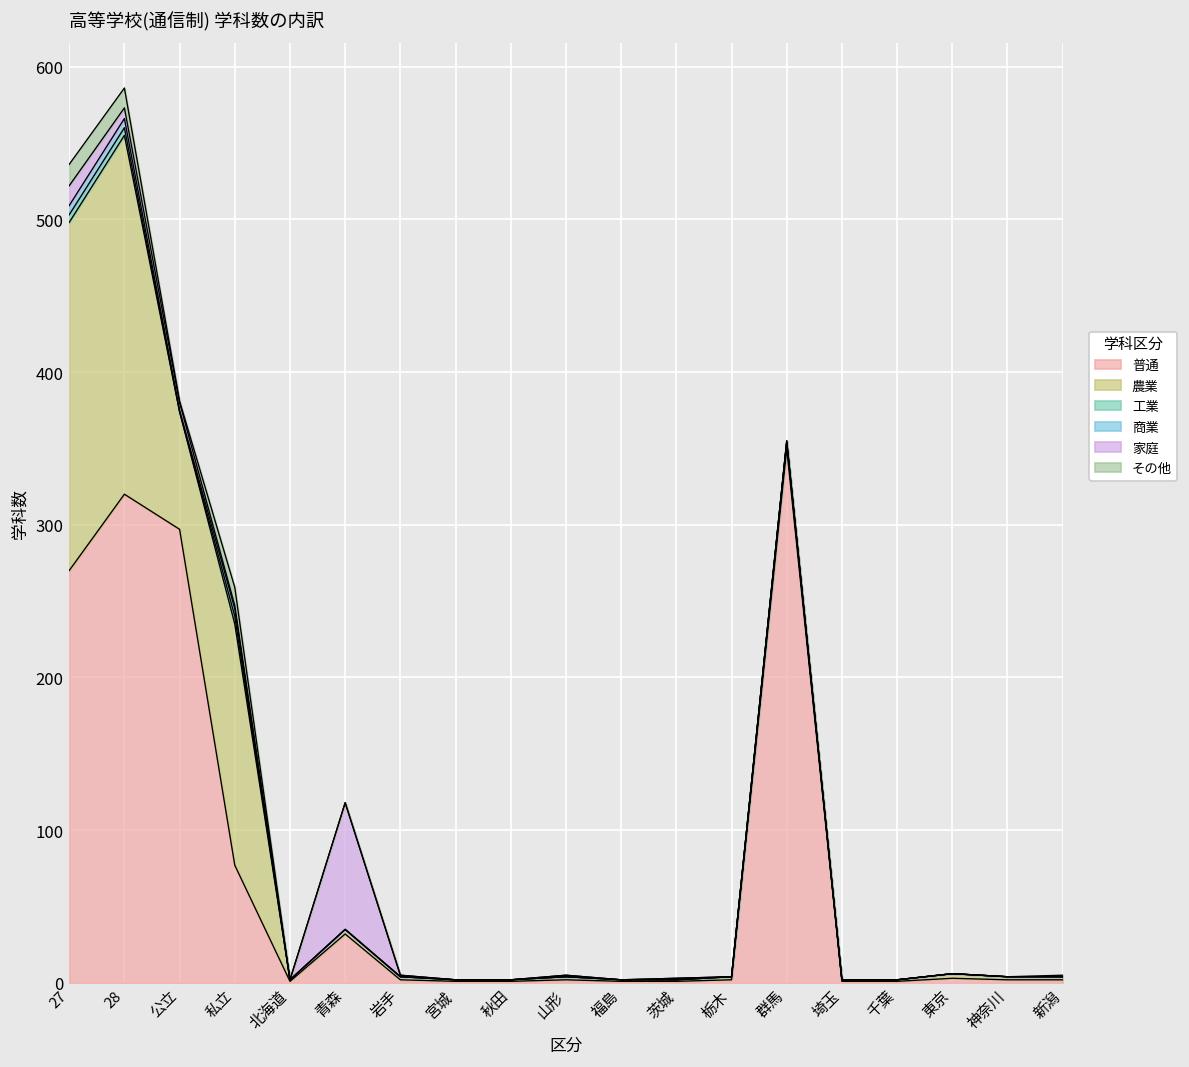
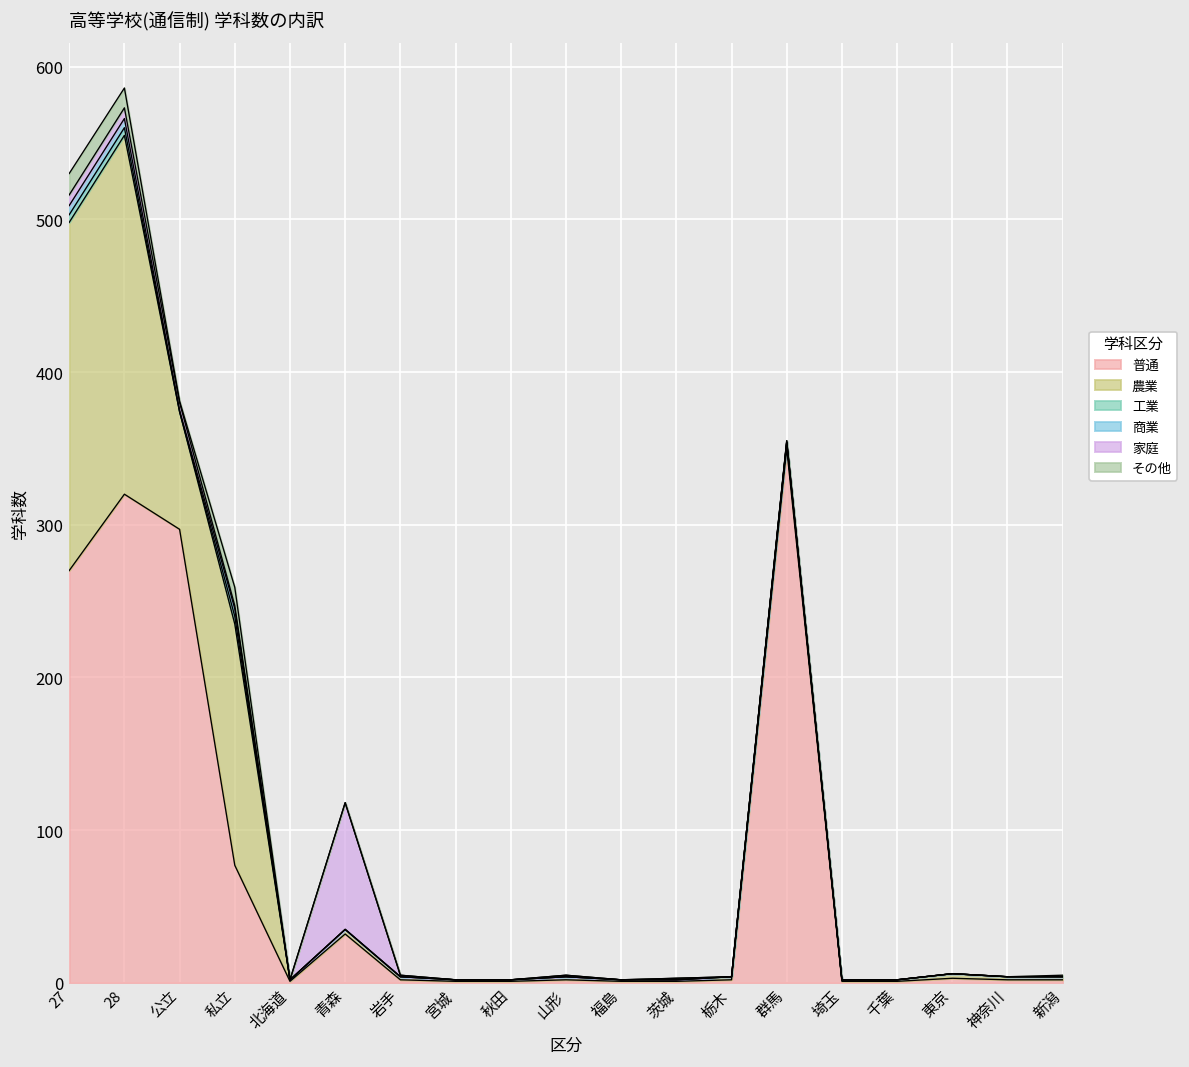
  {
    "普通": {
      "27": 270,
      "28": 320,
      "公立": 297,
      "私立": 77,
      "青森": 32,
      "群馬": 350,
      "東京": 3
    },
    "家庭": {
-     "27": 13,
+     "27": 7,
      "28": 7
    }
  }
